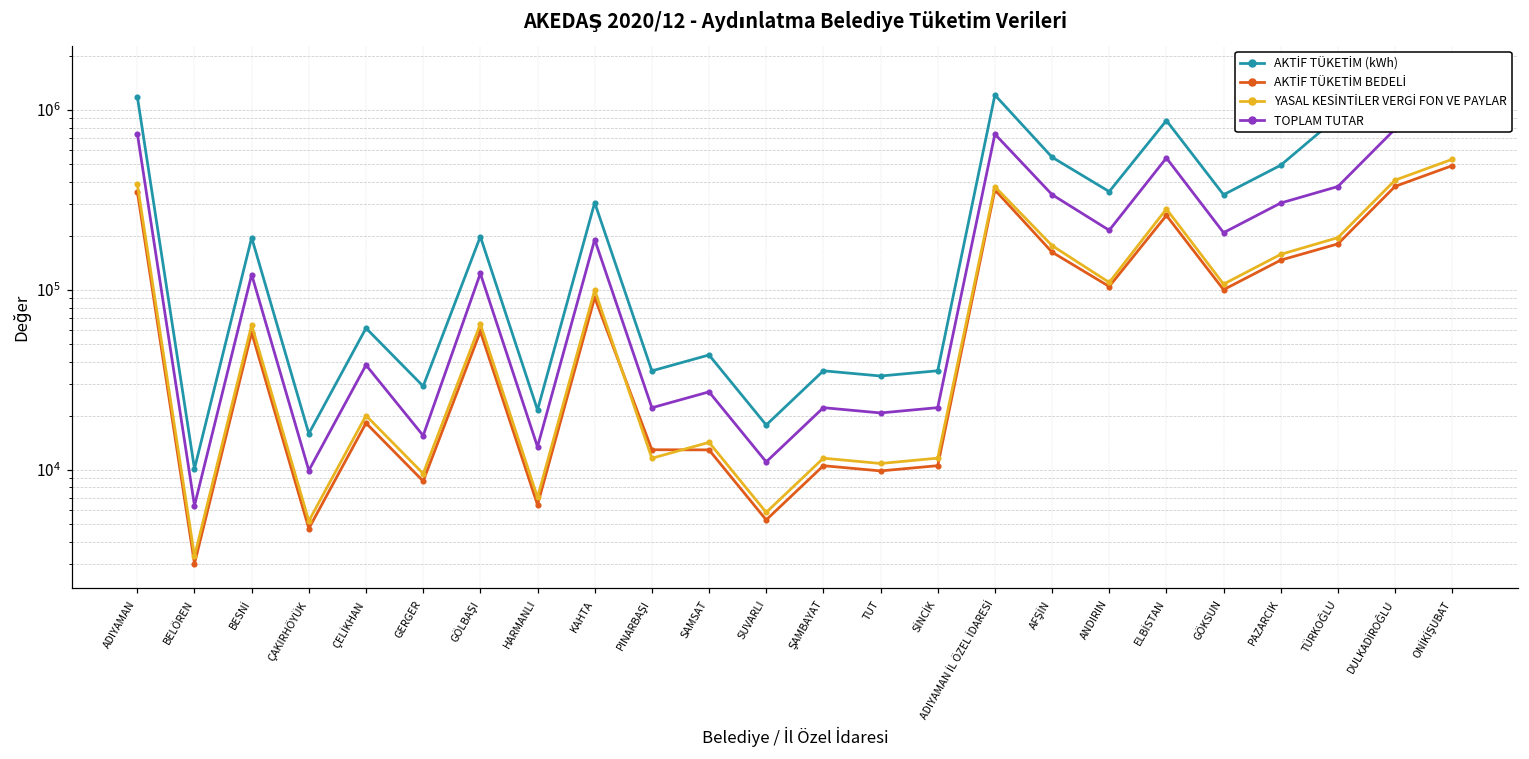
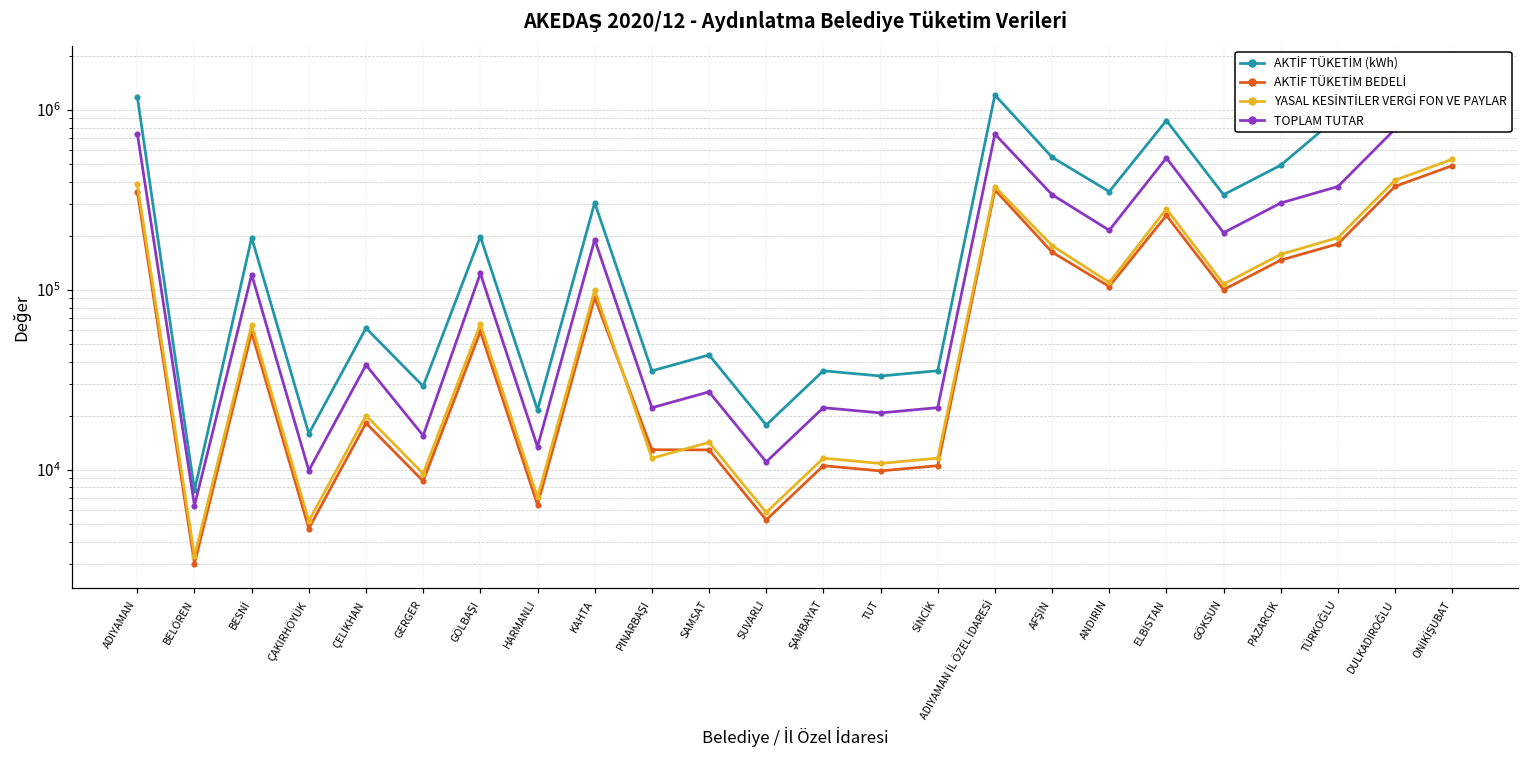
  {
    "AKTİF TÜKETİM (kWh)": {
      "ADIYAMAN": 1200000,
-     "BELÖREN": 10000,
+     "BELÖREN": 8000,
      "BESNİ": 200000,
      "ÇAKIRHÖYÜK": 16000,
      "ÇELİKHAN": 61000,
      "GERGER": 29000,
      "GÖLBAŞI": 200000,
      "HARMANLI": 22000,
      "KAHTA": 310000,
      "PINARBAŞI": 36000,
      "SAMSAT": 44000,
      "SUVARLI": 18000,
      "ŞAMBAYAT": 36000,
      "TUT": 33000,
      "SİNCİK": 36000,
      "ADIYAMAN İL ÖZEL İDARESİ": 1200000,
      "AFŞİN": 550000,
      "ANDIRIN": 350000,
      "ELBİSTAN": 900000,
      "GÖKSUN": 340000,
      "PAZARCIK": 490000
    },
    "AKTİF TÜKETİM BEDELİ": {
      "ADIYAMAN": 350000,
      "BELÖREN": 3000,
      "BESNİ": 58000,
      "ÇAKIRHÖYÜK": 4700,
      "ÇELİKHAN": 18000,
      "GERGER": 9000,
      "GÖLBAŞI": 59000,
      "HARMANLI": 6400,
      "KAHTA": 90000,
      "PINARBAŞI": 13000,
      "SAMSAT": 13000,
      "SUVARLI": 5300,
      "ŞAMBAYAT": 11000,
      "TUT": 10000,
      "SİNCİK": 11000,
      "ADIYAMAN İL ÖZEL İDARESİ": 360000,
      "AFŞİN": 160000,
      "ANDIRIN": 100000,
      "ELBİSTAN": 260000,
      "GÖKSUN": 100000,
      "PAZARCIK": 150000,
      "TÜRKOĞLU": 180000,
      "DULKADİROĞLU": 380000,
      "ONİKİŞUBAT": 490000
    },
    "YASAL KESİNTİLER VERGİ FON VE PAYLAR": {
      "ADIYAMAN": 390000,
      "BELÖREN": 3300,
      "BESNİ": 64000,
      "ÇAKIRHÖYÜK": 5200,
      "ÇELİKHAN": 20000,
      "GERGER": 10000,
      "GÖLBAŞI": 65000,
      "HARMANLI": 7100,
      "KAHTA": 100000,
      "PINARBAŞI": 12000,
      "SAMSAT": 14000,
      "SUVARLI": 5800,
      "ŞAMBAYAT": 12000,
      "TUT": 11000,
      "SİNCİK": 12000,
      "ADIYAMAN İL ÖZEL İDARESİ": 380000,
      "AFŞİN": 180000,
      "ANDIRIN": 110000,
      "ELBİSTAN": 280000,
      "GÖKSUN": 110000,
      "PAZARCIK": 160000,
      "TÜRKOĞLU": 200000,
      "DULKADİROĞLU": 410000,
      "ONİKİŞUBAT": 530000
    },
    "TOPLAM TUTAR": {
      "ADIYAMAN": 700000,
      "BELÖREN": 6300,
      "BESNİ": 120000,
      "ÇAKIRHÖYÜK": 10000,
      "ÇELİKHAN": 38000,
      "GERGER": 16000,
      "GÖLBAŞI": 120000,
      "HARMANLI": 13000,
      "KAHTA": 190000,
      "PINARBAŞI": 22000,
      "SAMSAT": 27000,
      "SUVARLI": 11000,
      "ŞAMBAYAT": 22000,
      "TUT": 21000,
      "SİNCİK": 22000,
      "ADIYAMAN İL ÖZEL İDARESİ": 700000,
      "AFŞİN": 340000,
      "ANDIRIN": 210000,
      "ELBİSTAN": 540000,
      "GÖKSUN": 210000,
      "PAZARCIK": 300000,
      "TÜRKOĞLU": 380000,
      "DULKADİROĞLU": 800000
    }
  }
